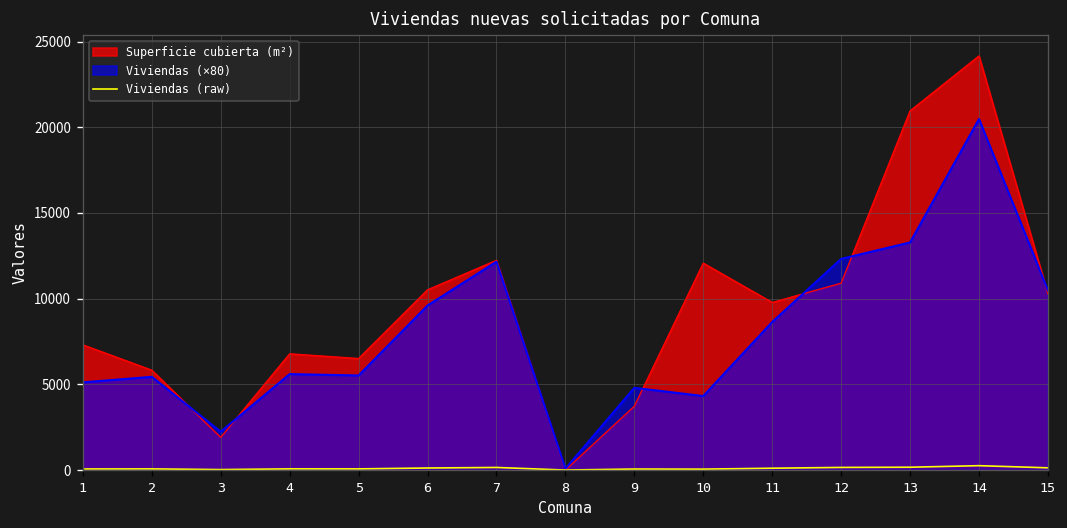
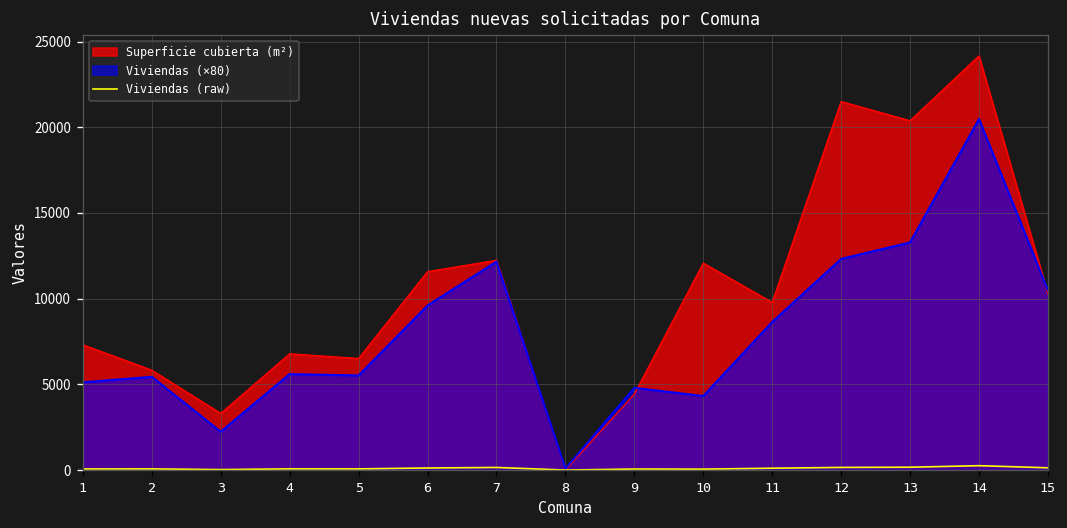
  {
    "Superficie cubierta (m²)": {
      "1": 7300,
      "2": 5800,
-     "3": 1900,
+     "3": 3300,
      "4": 6800,
      "5": 6500,
-     "6": 10500,
-     "9": 3700,
+     "6": 11600,
+     "9": 4400,
      "10": 12100,
      "11": 9800,
-     "12": 10900,
-     "13": 21000,
+     "12": 21500,
+     "13": 20400,
      "14": 24200,
      "15": 10300
    },
    "Viviendas (×80)": {
      "1": 5100,
      "2": 5400,
      "3": 2200,
      "4": 5600,
      "5": 5500,
      "6": 9600,
      "9": 4800,
      "10": 4300,
      "11": 8600,
      "12": 12300,
      "13": 13300,
      "14": 20500,
      "15": 10500
    },
    "Viviendas (raw)": {
      "1": 100,
      "2": 100,
      "3": 0,
      "4": 100,
      "5": 100,
      "6": 100,
      "7": 200,
      "9": 100,
      "10": 100,
      "11": 100,
      "12": 200,
      "13": 200,
      "14": 300,
      "15": 100
    }
  }
